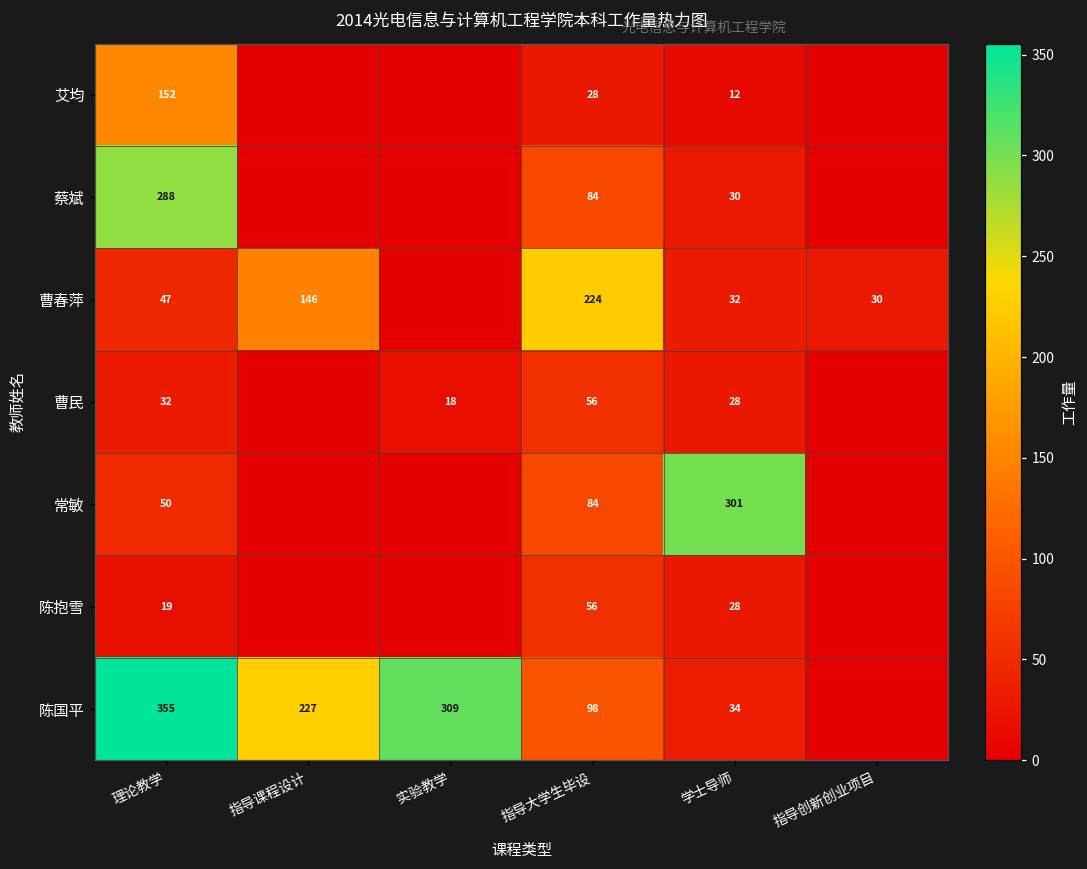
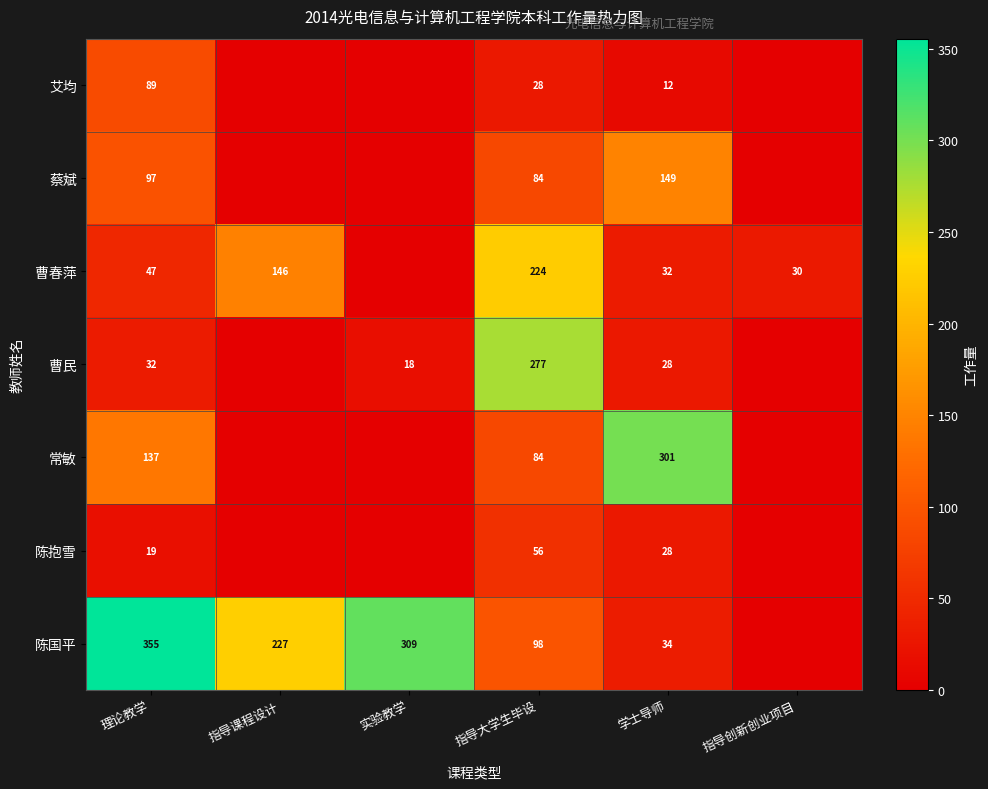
  {
    "艾均": {
-     "理论教学": 152,
+     "理论教学": 89,
      "指导大学生毕设": 28,
      "学士导师": 12
    },
    "蔡斌": {
-     "理论教学": 288,
+     "理论教学": 97,
      "指导大学生毕设": 84,
-     "学士导师": 30
+     "学士导师": 149
    },
    "曹春萍": {
      "理论教学": 47,
      "指导课程设计": 146,
      "指导大学生毕设": 224,
      "学士导师": 32,
      "指导创新创业项目": 30
    },
    "曹民": {
      "理论教学": 32,
      "实验教学": 18,
-     "指导大学生毕设": 56,
+     "指导大学生毕设": 277,
      "学士导师": 28
    },
    "常敏": {
-     "理论教学": 50,
+     "理论教学": 137,
      "指导大学生毕设": 84,
      "学士导师": 301
    },
    "陈抱雪": {
      "理论教学": 19,
      "指导大学生毕设": 56,
      "学士导师": 28
    },
    "陈国平": {
      "理论教学": 355,
      "指导课程设计": 227,
      "实验教学": 309,
      "指导大学生毕设": 98,
      "学士导师": 34
    }
  }
